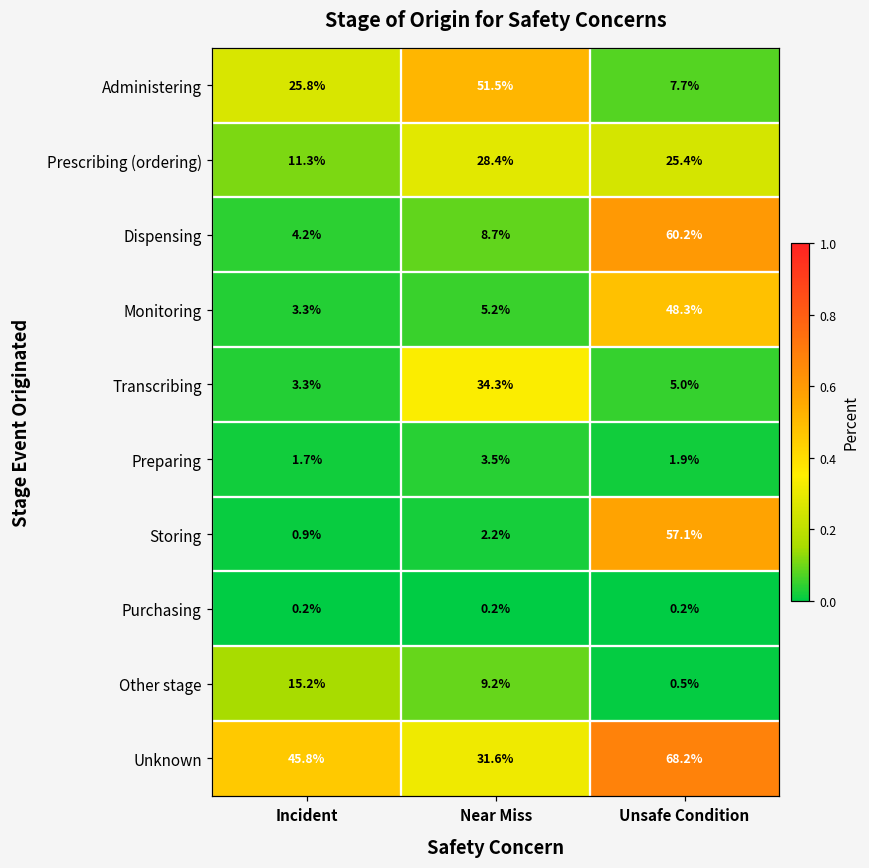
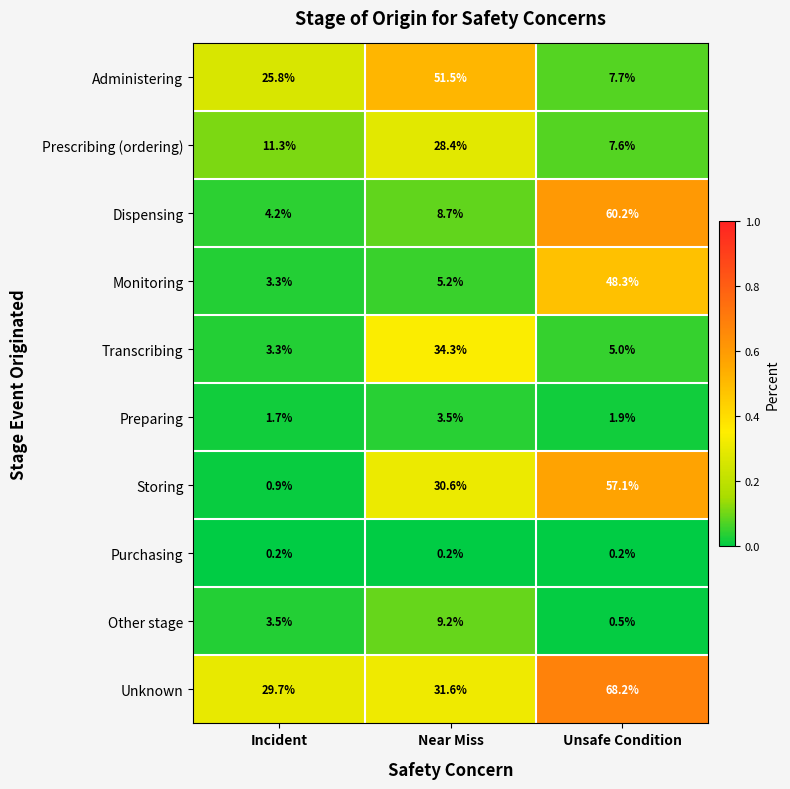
  {
    "Administering": {
      "Incident": "25.8%",
      "Near Miss": "51.5%",
      "Unsafe Condition": "7.7%"
    },
    "Prescribing (ordering)": {
      "Incident": "11.3%",
      "Near Miss": "28.4%",
-     "Unsafe Condition": "25.4%"
+     "Unsafe Condition": "7.6%"
    },
    "Dispensing": {
      "Incident": "4.2%",
      "Near Miss": "8.7%",
      "Unsafe Condition": "60.2%"
    },
    "Monitoring": {
      "Incident": "3.3%",
      "Near Miss": "5.2%",
      "Unsafe Condition": "48.3%"
    },
    "Transcribing": {
      "Incident": "3.3%",
      "Near Miss": "34.3%",
      "Unsafe Condition": "5.0%"
    },
    "Preparing": {
      "Incident": "1.7%",
      "Near Miss": "3.5%",
      "Unsafe Condition": "1.9%"
    },
    "Storing": {
      "Incident": "0.9%",
-     "Near Miss": "2.2%",
+     "Near Miss": "30.6%",
      "Unsafe Condition": "57.1%"
    },
    "Purchasing": {
      "Incident": "0.2%",
      "Near Miss": "0.2%",
      "Unsafe Condition": "0.2%"
    },
    "Other stage": {
-     "Incident": "15.2%",
+     "Incident": "3.5%",
      "Near Miss": "9.2%",
      "Unsafe Condition": "0.5%"
    },
    "Unknown": {
-     "Incident": "45.8%",
+     "Incident": "29.7%",
      "Near Miss": "31.6%",
      "Unsafe Condition": "68.2%"
    }
  }
